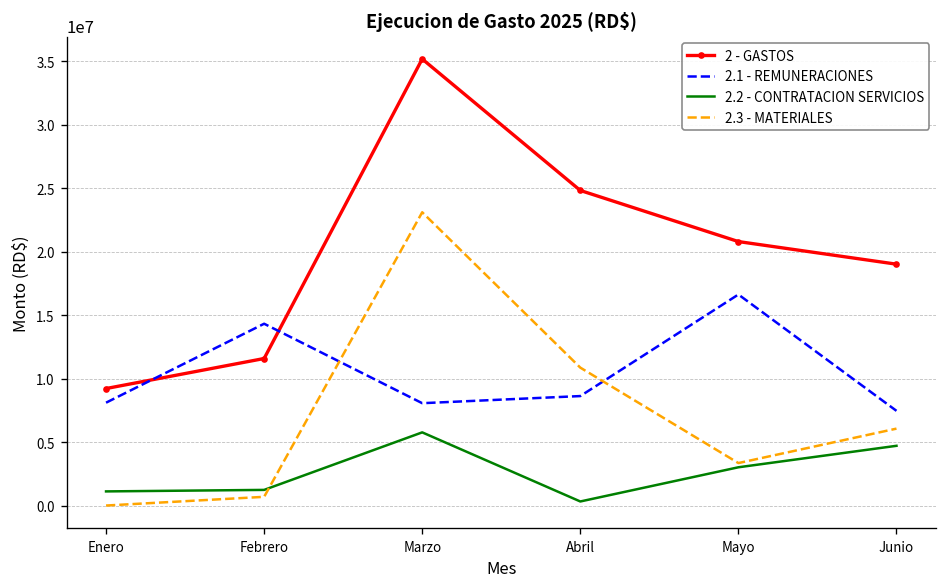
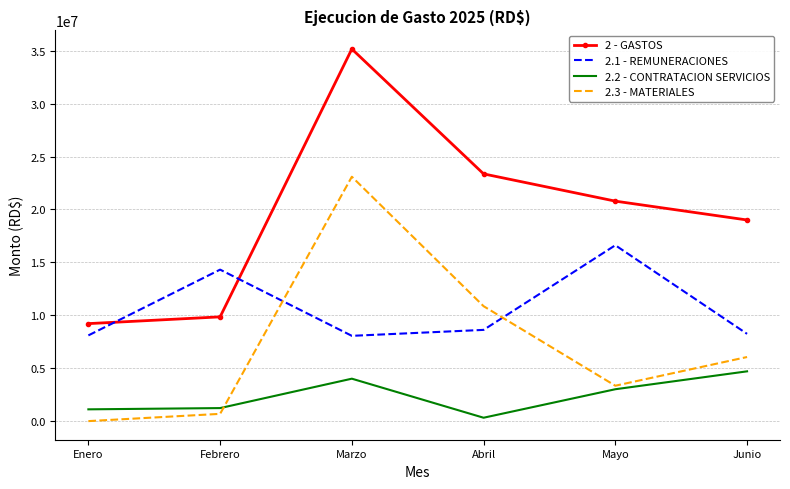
  {
    "2 - GASTOS": {
      "Enero": 9200000,
-     "Febrero": 11600000,
+     "Febrero": 9900000,
      "Marzo": 35200000,
-     "Abril": 24800000,
+     "Abril": 23400000,
      "Mayo": 20800000,
      "Junio": 19000000
    },
    "2.1 - REMUNERACIONES": {
      "Enero": 8100000,
      "Febrero": 14300000,
      "Marzo": 8100000,
      "Abril": 8600000,
      "Mayo": 16600000,
-     "Junio": 7500000
+     "Junio": 8200000
    },
    "2.2 - CONTRATACION SERVICIOS": {
      "Enero": 1100000,
      "Febrero": 1200000,
-     "Marzo": 5800000,
+     "Marzo": 4000000,
      "Abril": 300000,
      "Mayo": 3000000,
      "Junio": 4700000
    },
    "2.3 - MATERIALES": {
      "Enero": 0,
      "Febrero": 700000,
      "Marzo": 23100000,
      "Abril": 10900000,
      "Mayo": 3300000,
      "Junio": 6100000
    }
  }
